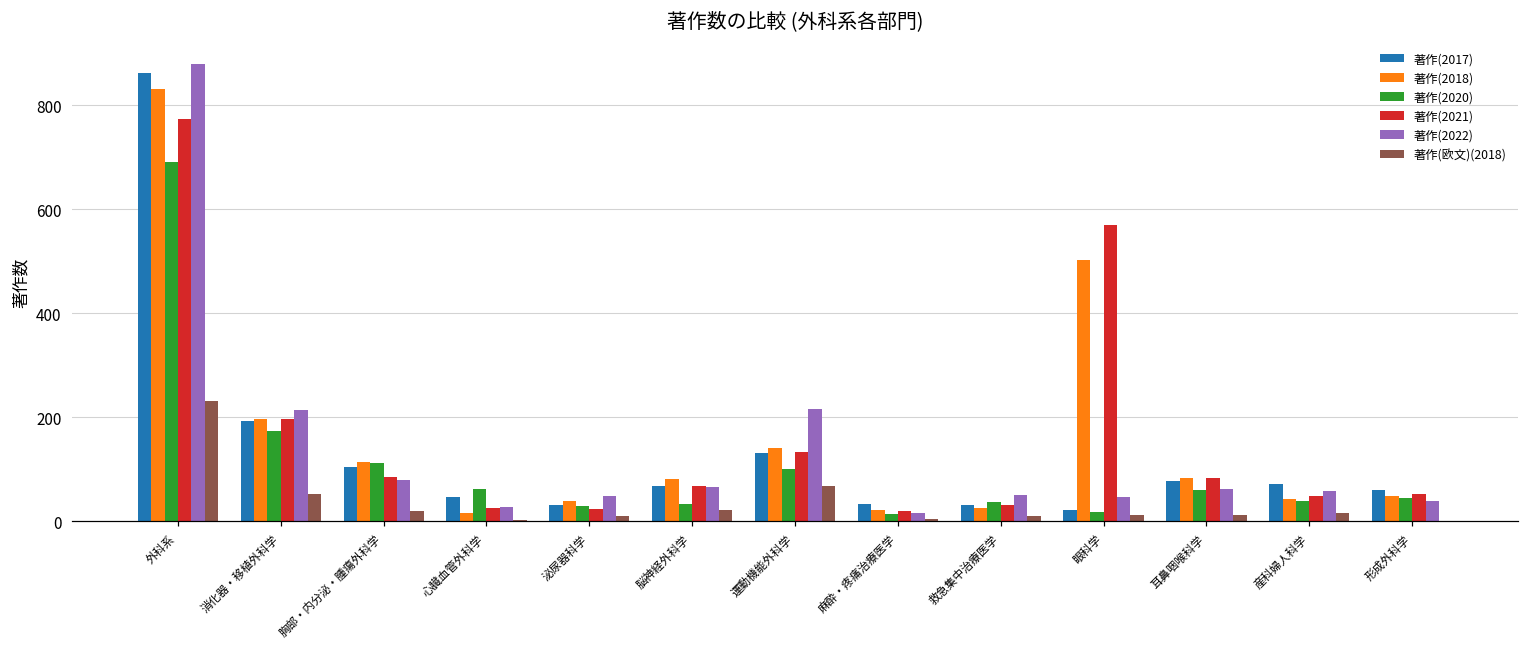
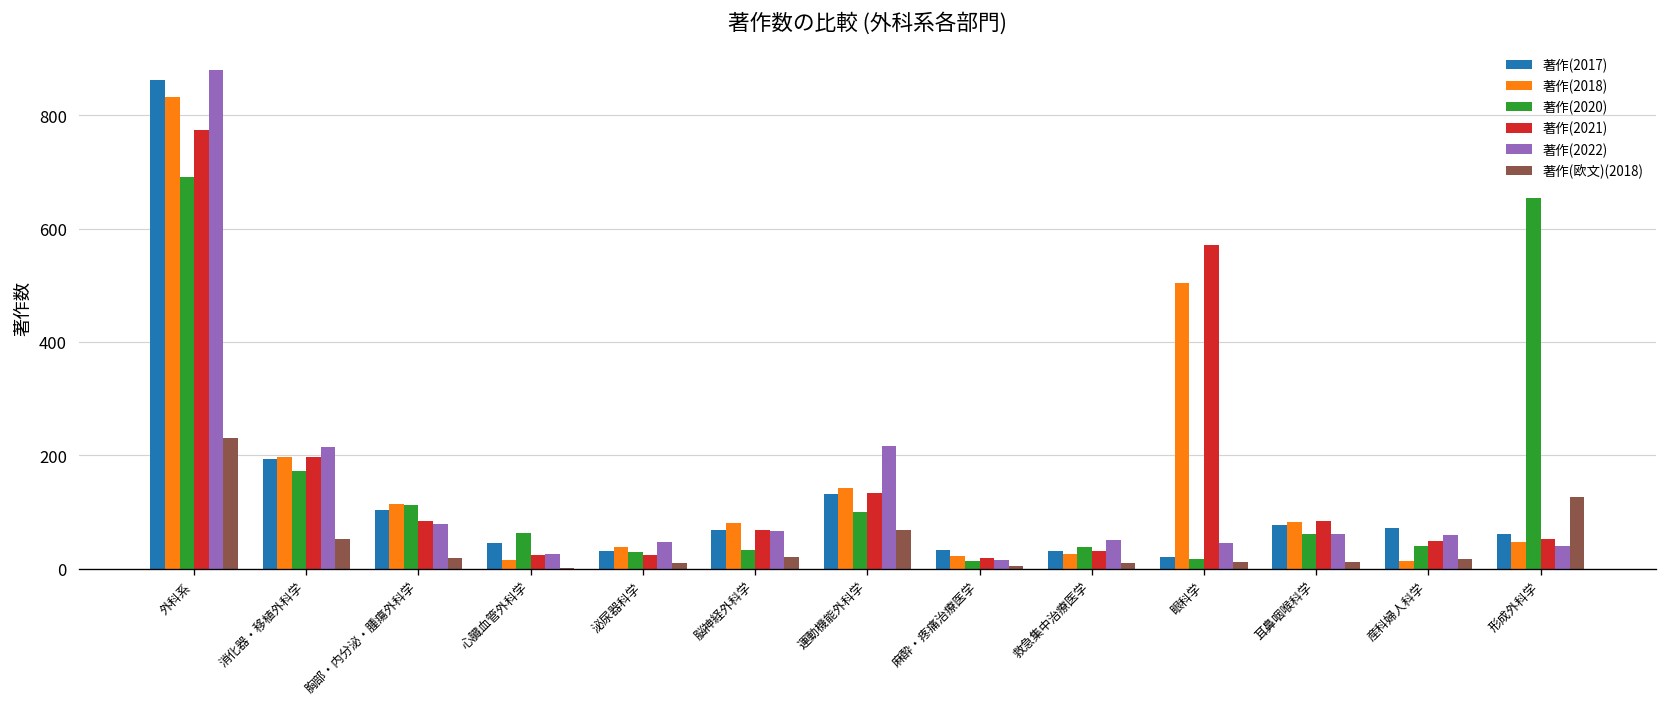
  {
    "著作(2017)": {
      "外科系": 860,
      "消化器・移植外科学": 190,
      "胸部・内分泌・腫瘍外科学": 100,
      "心臓血管外科学": 50,
      "泌尿器科学": 30,
      "脳神経外科学": 70,
      "運動機能外科学": 130,
      "麻酔・疼痛治療医学": 30,
      "救急集中治療医学": 30,
      "眼科学": 20,
      "耳鼻咽喉科学": 80,
      "産科婦人科学": 70,
      "形成外科学": 60
    },
    "著作(2018)": {
      "外科系": 830,
      "消化器・移植外科学": 200,
      "胸部・内分泌・腫瘍外科学": 110,
      "心臓血管外科学": 20,
      "泌尿器科学": 40,
      "脳神経外科学": 80,
      "運動機能外科学": 140,
      "麻酔・疼痛治療医学": 20,
      "救急集中治療医学": 30,
      "眼科学": 500,
      "耳鼻咽喉科学": 80,
-     "産科婦人科学": 40,
+     "産科婦人科学": 10,
      "形成外科学": 50
    },
    "著作(2020)": {
      "外科系": 690,
      "消化器・移植外科学": 170,
      "胸部・内分泌・腫瘍外科学": 110,
      "心臓血管外科学": 60,
      "泌尿器科学": 30,
      "脳神経外科学": 30,
      "運動機能外科学": 100,
      "麻酔・疼痛治療医学": 10,
      "救急集中治療医学": 40,
      "眼科学": 20,
      "耳鼻咽喉科学": 60,
      "産科婦人科学": 40,
-     "形成外科学": 50
+     "形成外科学": 650
    },
    "著作(2021)": {
      "外科系": 770,
      "消化器・移植外科学": 200,
      "胸部・内分泌・腫瘍外科学": 90,
      "心臓血管外科学": 30,
      "泌尿器科学": 20,
      "脳神経外科学": 70,
      "運動機能外科学": 130,
      "麻酔・疼痛治療医学": 20,
      "救急集中治療医学": 30,
      "眼科学": 570,
      "耳鼻咽喉科学": 80,
      "産科婦人科学": 50,
      "形成外科学": 50
    },
    "著作(2022)": {
      "外科系": 880,
      "消化器・移植外科学": 220,
      "胸部・内分泌・腫瘍外科学": 80,
      "心臓血管外科学": 30,
      "泌尿器科学": 50,
      "脳神経外科学": 70,
      "運動機能外科学": 220,
      "麻酔・疼痛治療医学": 20,
      "救急集中治療医学": 50,
      "眼科学": 50,
      "耳鼻咽喉科学": 60,
      "産科婦人科学": 60,
      "形成外科学": 40
    },
    "著作(欧文)(2018)": {
      "外科系": 230,
      "消化器・移植外科学": 50,
      "胸部・内分泌・腫瘍外科学": 20,
      "泌尿器科学": 10,
      "脳神経外科学": 20,
      "運動機能外科学": 70,
      "救急集中治療医学": 10,
      "眼科学": 10,
      "耳鼻咽喉科学": 10,
      "産科婦人科学": 20,
-     "形成外科学": 0
+     "形成外科学": 130
    }
  }
